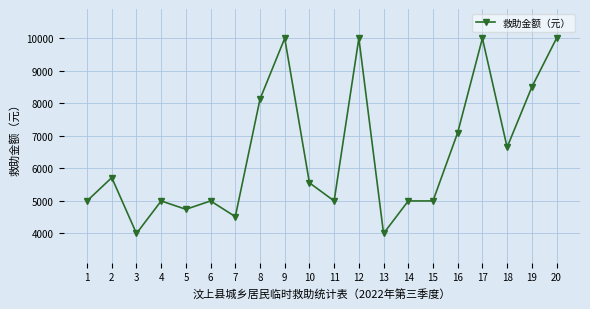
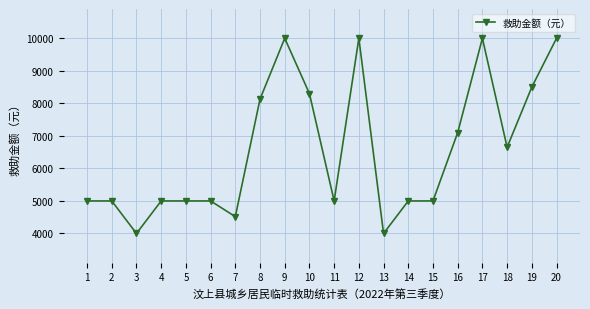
  {
    "1": 5000,
-   "2": 5700,
+   "2": 5000,
    "3": 4000,
    "4": 5000,
-   "5": 4700,
+   "5": 5000,
    "6": 5000,
    "7": 4500,
    "8": 8100,
    "9": 10000,
-   "10": 5600,
+   "10": 8300,
    "11": 5000,
    "12": 10000,
    "13": 4000,
    "14": 5000,
    "15": 5000,
    "16": 7100,
    "17": 10000,
    "18": 6700,
    "19": 8500,
    "20": 10000
  }
